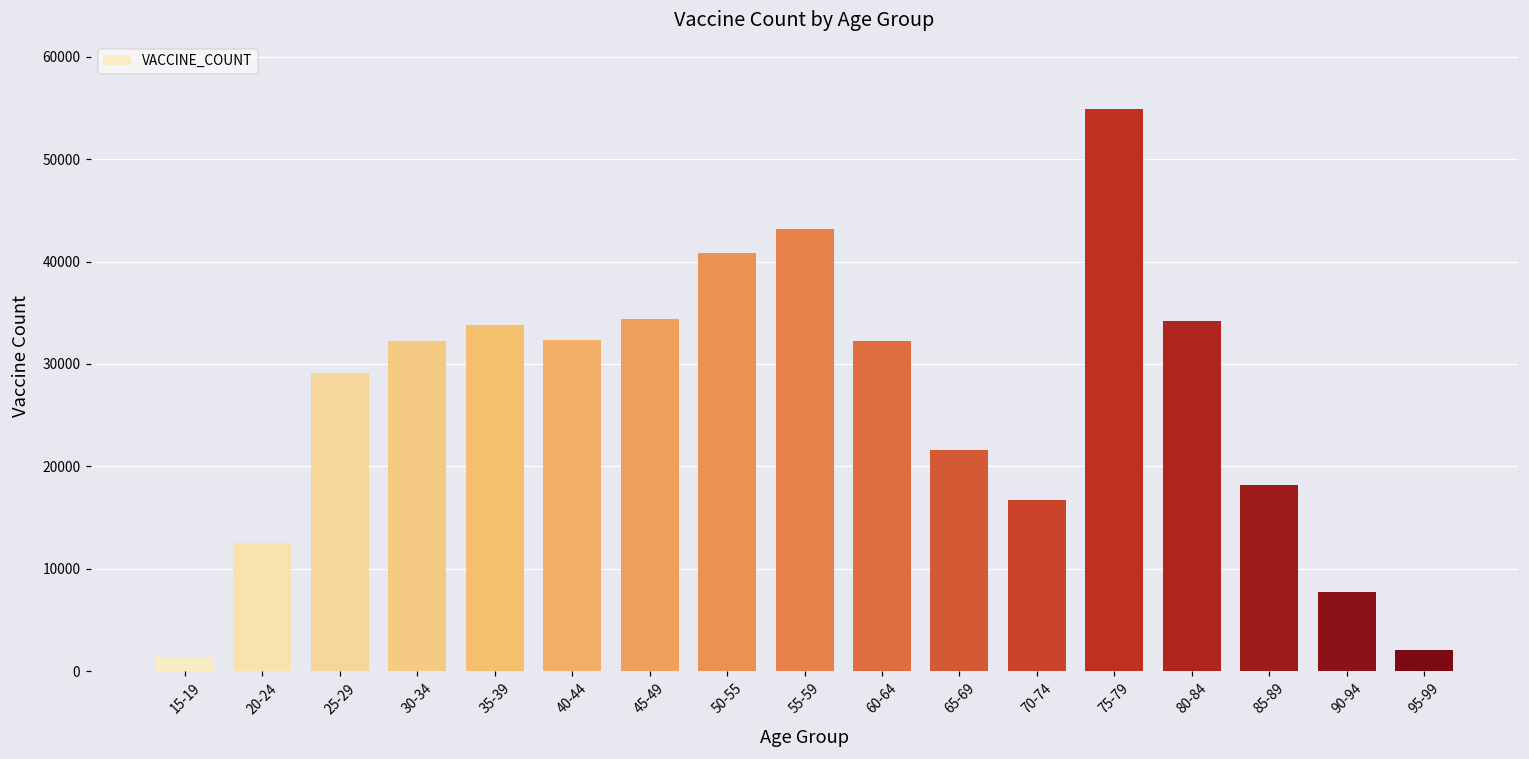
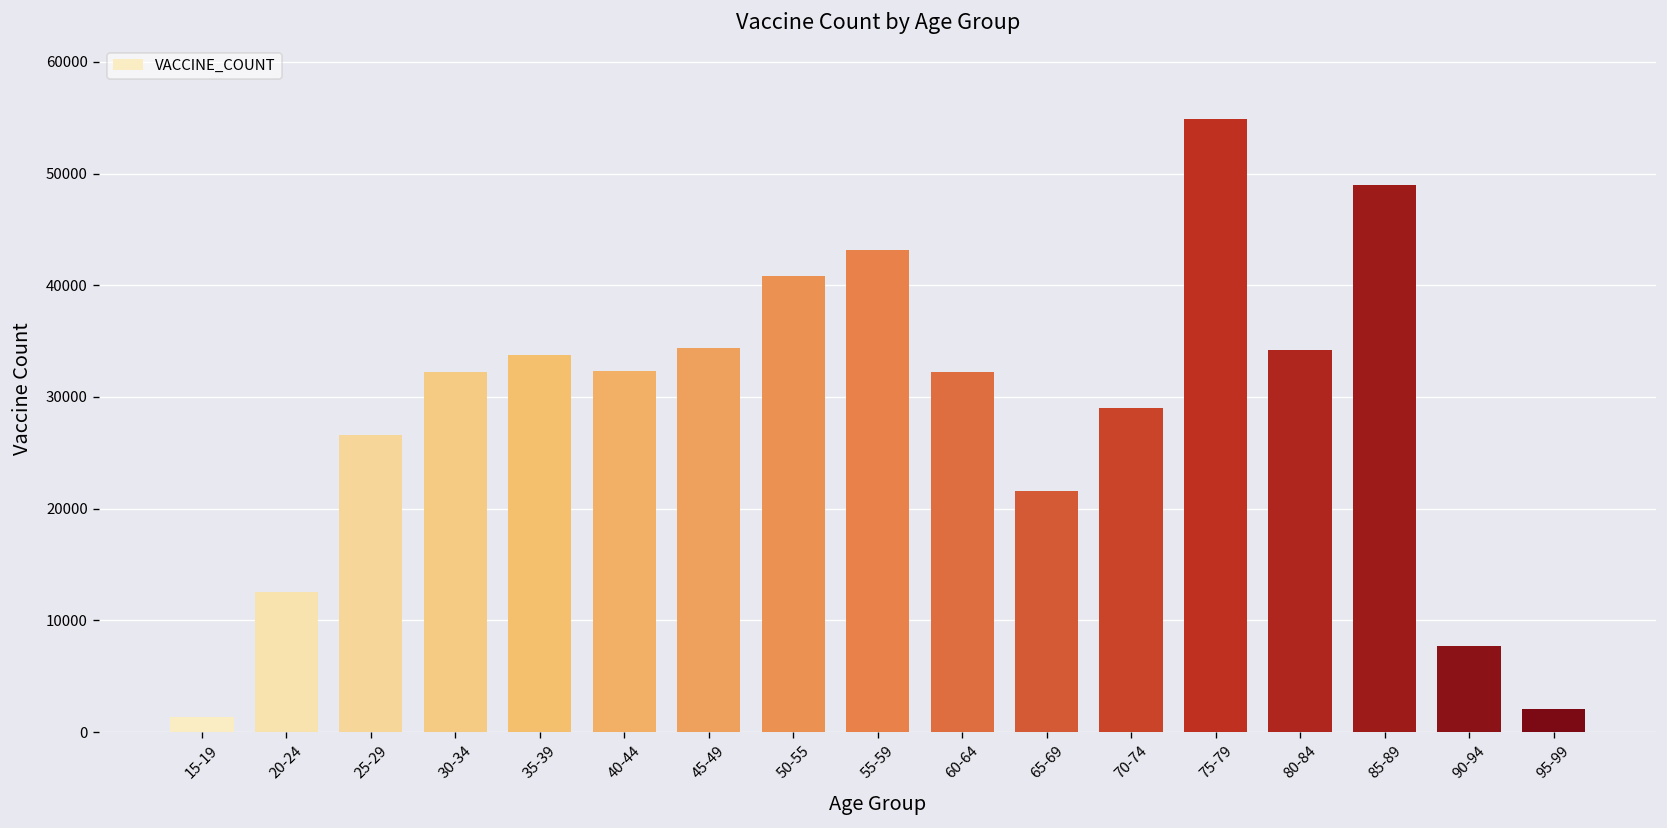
  {
    "15-19": 1000,
    "20-24": 13000,
-   "25-29": 29000,
+   "25-29": 27000,
    "30-34": 32000,
    "35-39": 34000,
    "40-44": 32000,
    "45-49": 34000,
    "50-55": 41000,
    "55-59": 43000,
    "60-64": 32000,
    "65-69": 22000,
-   "70-74": 17000,
+   "70-74": 29000,
    "75-79": 55000,
    "80-84": 34000,
-   "85-89": 18000,
+   "85-89": 49000,
    "90-94": 8000,
    "95-99": 2000
  }
